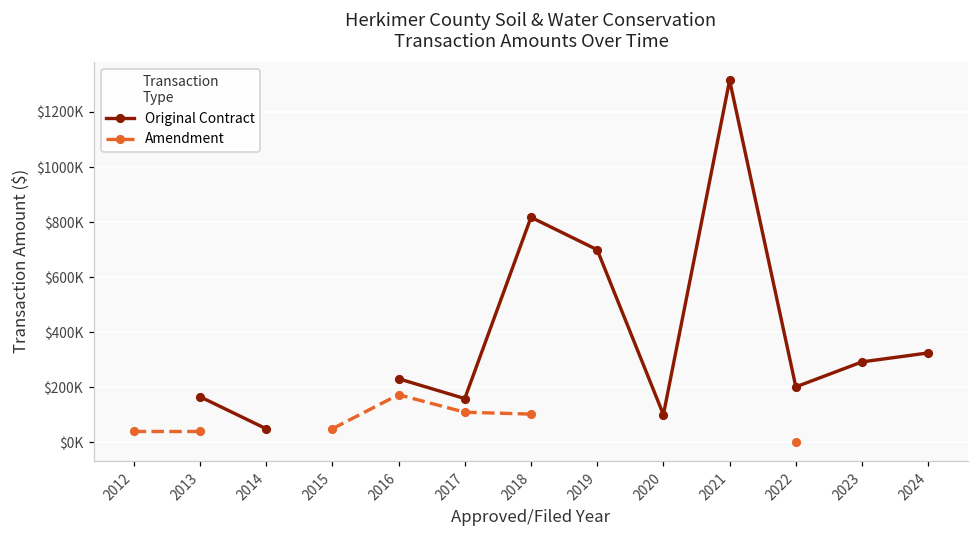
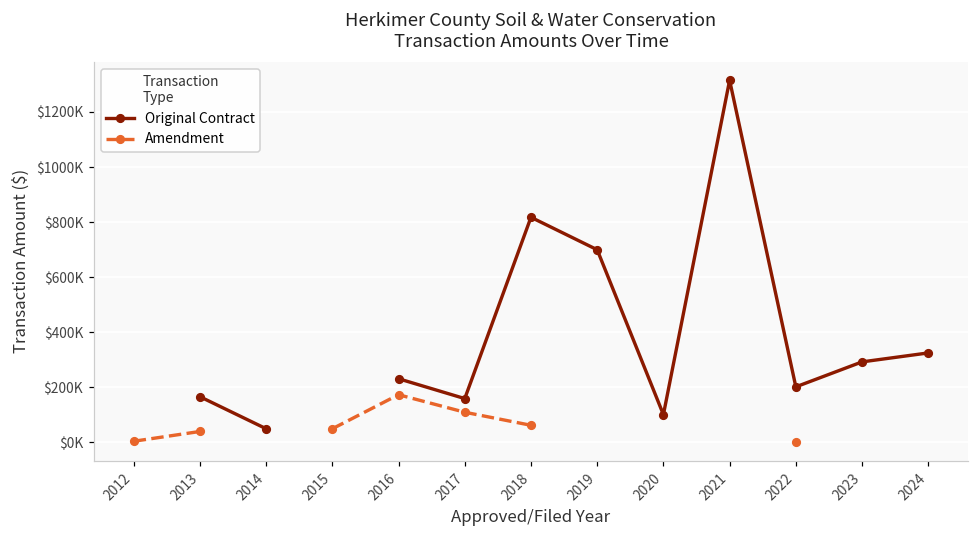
  {
    "Original Contract": {
      "2013": "$170000",
      "2014": "$50000",
      "2016": "$230000",
      "2017": "$160000",
      "2018": "$820000",
      "2019": "$700000",
      "2020": "$100000",
      "2021": "$1320000",
      "2022": "$200000",
      "2023": "$290000",
      "2024": "$330000"
    },
    "Amendment": {
-     "2012": "$40000",
+     "2012": "$0",
      "2013": "$40000",
      "2015": "$50000",
      "2016": "$170000",
      "2017": "$110000",
-     "2018": "$100000",
+     "2018": "$60000",
      "2022": "$0"
    }
  }
